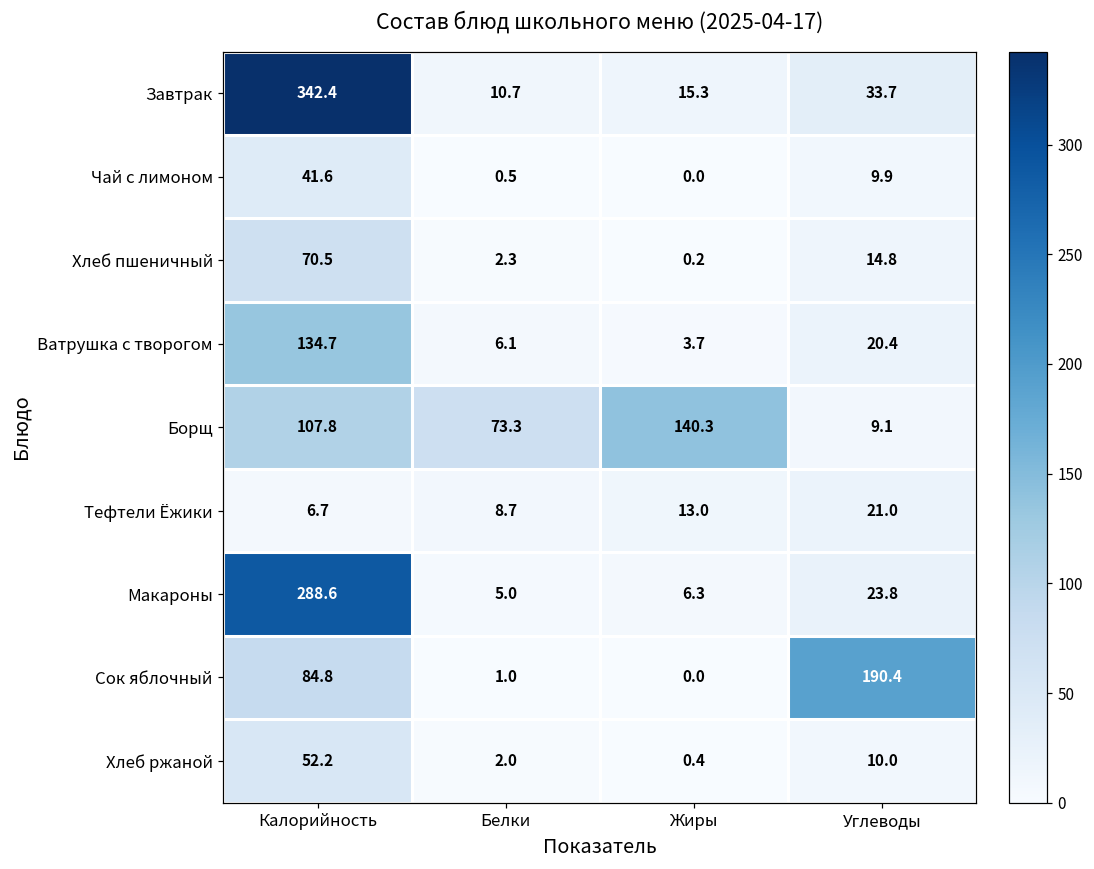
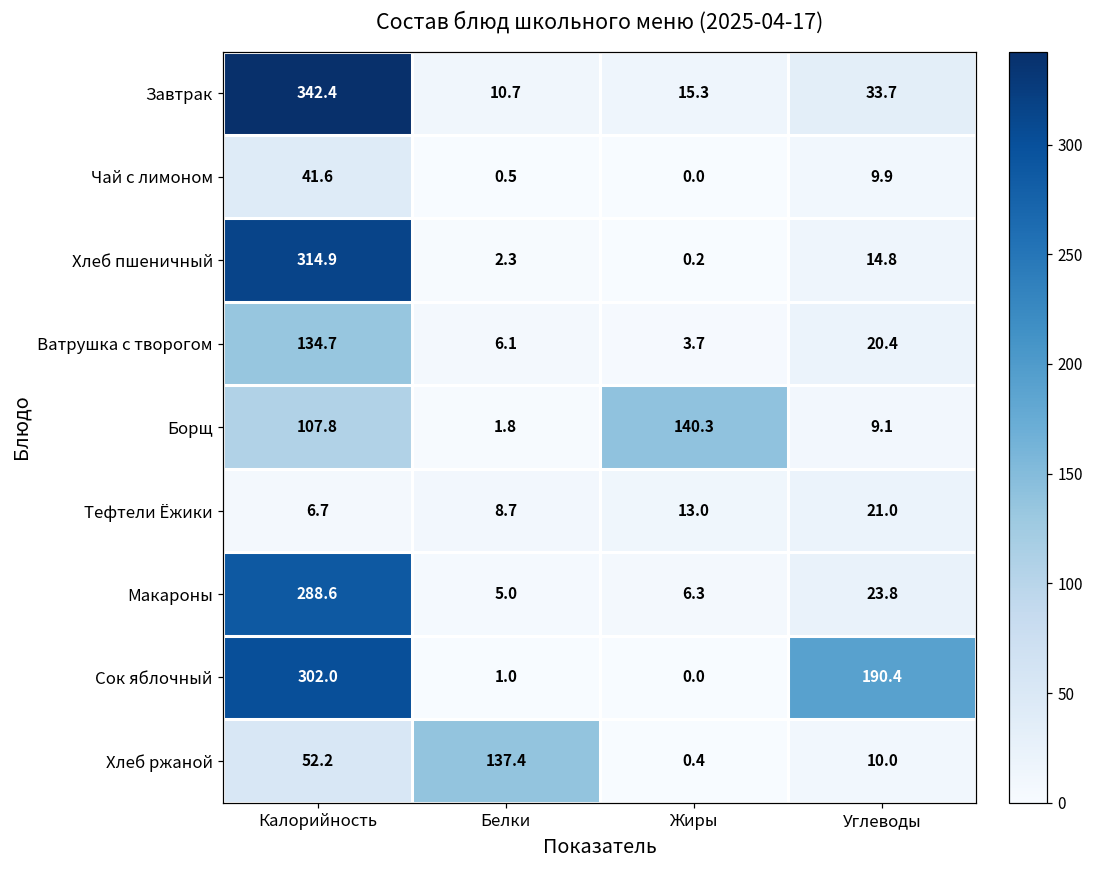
  {
    "Завтрак": {
      "Калорийность": 342.4,
      "Белки": 10.7,
      "Жиры": 15.3,
      "Углеводы": 33.7
    },
    "Чай с лимоном": {
      "Калорийность": 41.6,
      "Белки": 0.5,
      "Жиры": 0.0,
      "Углеводы": 9.9
    },
    "Хлеб пшеничный": {
-     "Калорийность": 70.5,
+     "Калорийность": 314.9,
      "Белки": 2.3,
      "Жиры": 0.2,
      "Углеводы": 14.8
    },
    "Ватрушка с творогом": {
      "Калорийность": 134.7,
      "Белки": 6.1,
      "Жиры": 3.7,
      "Углеводы": 20.4
    },
    "Борщ": {
      "Калорийность": 107.8,
-     "Белки": 73.3,
+     "Белки": 1.8,
      "Жиры": 140.3,
      "Углеводы": 9.1
    },
    "Тефтели Ёжики": {
      "Калорийность": 6.7,
      "Белки": 8.7,
      "Жиры": 13.0,
      "Углеводы": 21.0
    },
    "Макароны": {
      "Калорийность": 288.6,
      "Белки": 5.0,
      "Жиры": 6.3,
      "Углеводы": 23.8
    },
    "Сок яблочный": {
-     "Калорийность": 84.8,
+     "Калорийность": 302.0,
      "Белки": 1.0,
      "Жиры": 0.0,
      "Углеводы": 190.4
    },
    "Хлеб ржаной": {
      "Калорийность": 52.2,
-     "Белки": 2.0,
+     "Белки": 137.4,
      "Жиры": 0.4,
      "Углеводы": 10.0
    }
  }
